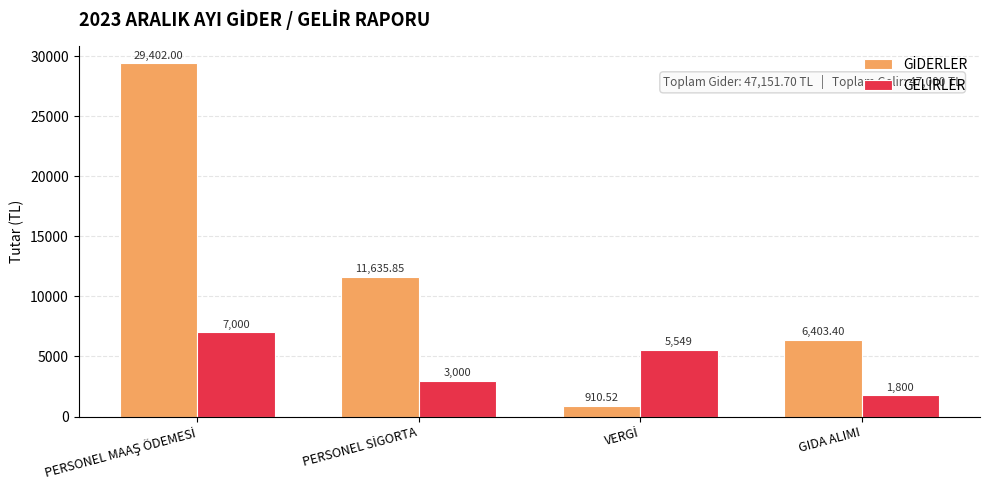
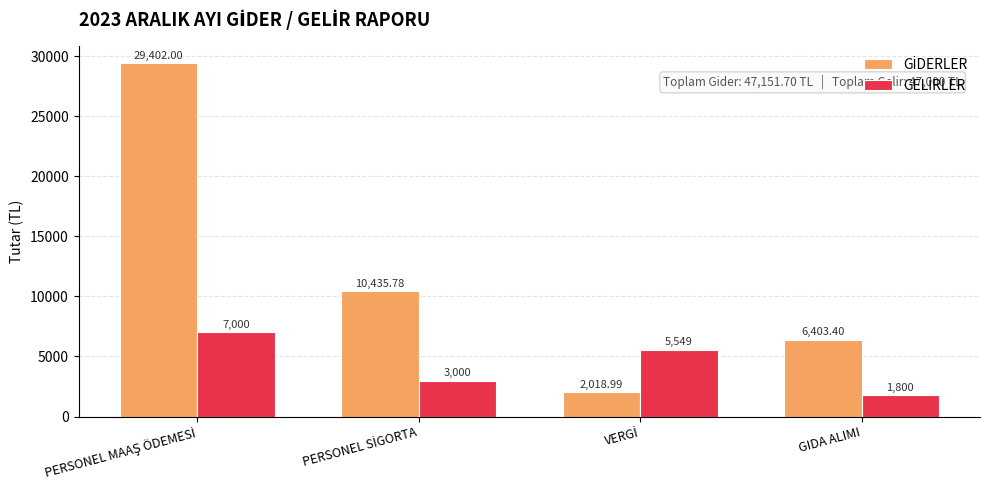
  {
    "GİDERLER": {
      "PERSONEL MAAŞ ÖDEMESİ": "29,402.00",
-     "PERSONEL SİGORTA": "11,635.85",
-     "VERGİ": "910.52",
+     "PERSONEL SİGORTA": "10,435.78",
+     "VERGİ": "2,018.99",
      "GIDA ALIMI": "6,403.40"
    },
    "GELİRLER": {
      "PERSONEL MAAŞ ÖDEMESİ": "7,000",
      "PERSONEL SİGORTA": "3,000",
      "VERGİ": "5,549",
      "GIDA ALIMI": "1,800"
    }
  }
